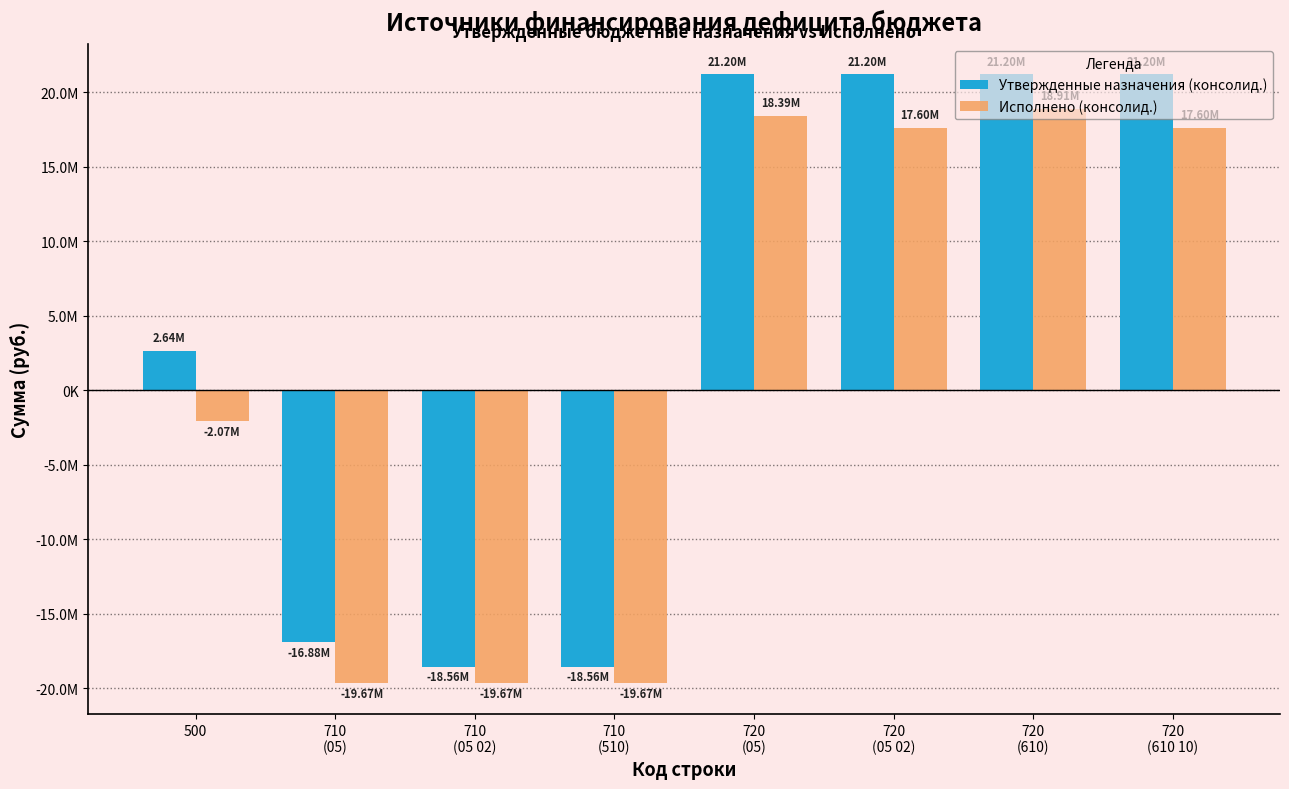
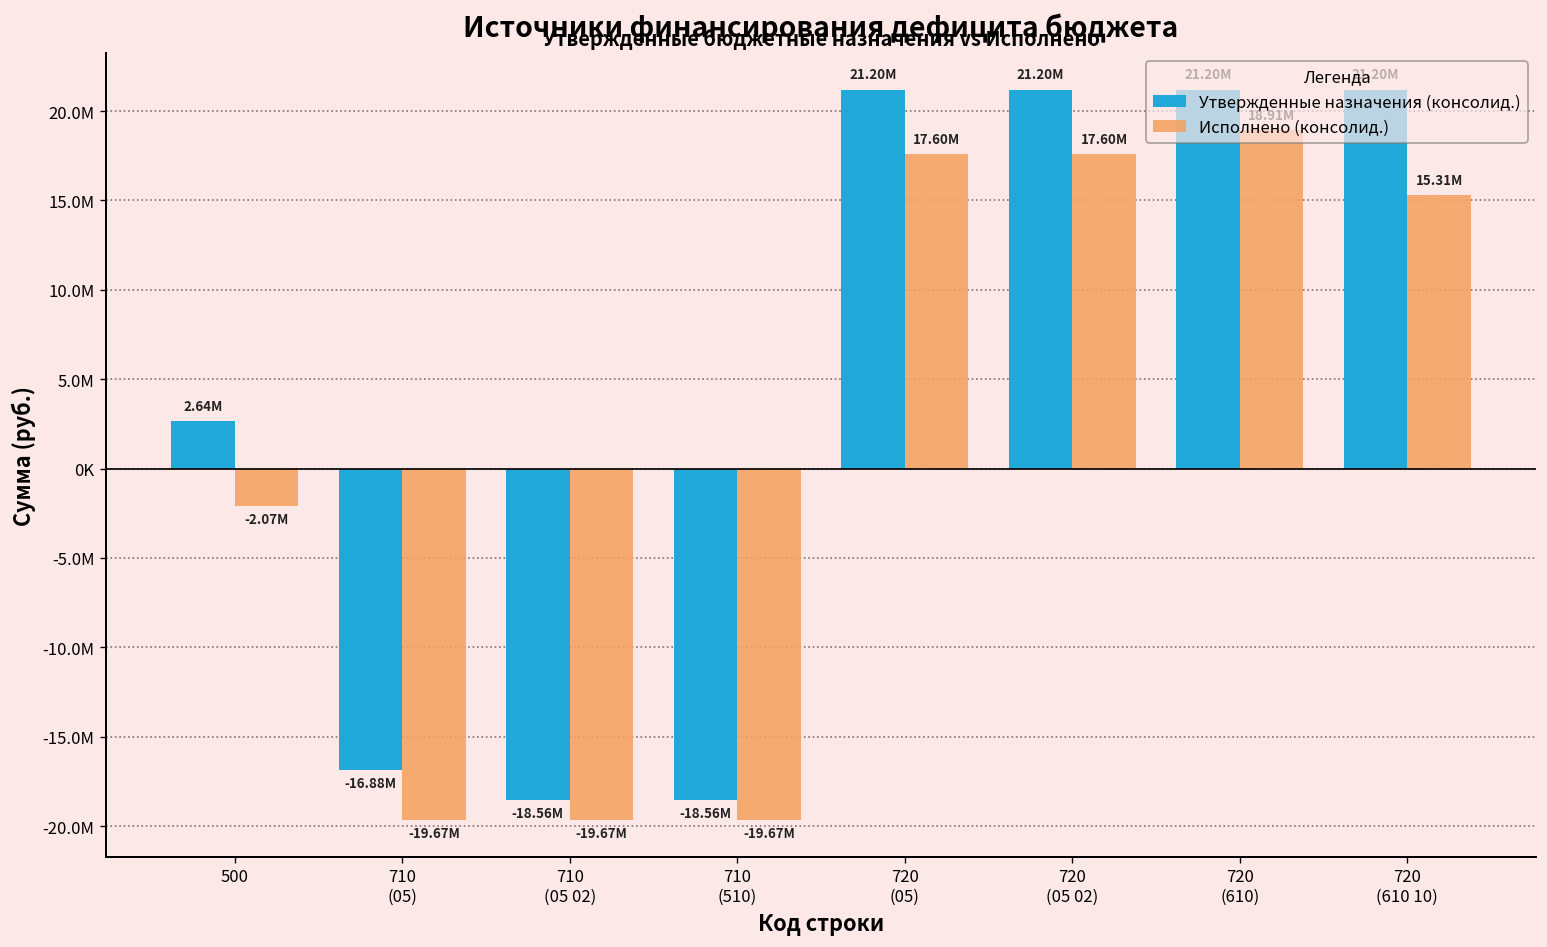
  {
    "Утвержденные назначения (консолид.)": {
      "500": "2.64M",
      "710 (05)": "-16.88M",
      "710 (05 02)": "-18.56M",
      "710 (510)": "-18.56M",
      "720 (05)": "21.20M",
      "720 (05 02)": "21.20M"
    },
    "Исполнено (консолид.)": {
      "500": "-2.07M",
      "710 (05)": "-19.67M",
      "710 (05 02)": "-19.67M",
      "710 (510)": "-19.67M",
-     "720 (05)": "18.39M",
+     "720 (05)": "17.60M",
      "720 (05 02)": "17.60M",
-     "720 (610 10)": "17600000"
+     "720 (610 10)": "15300000"
    }
  }
